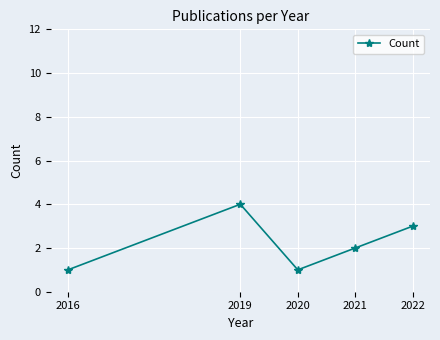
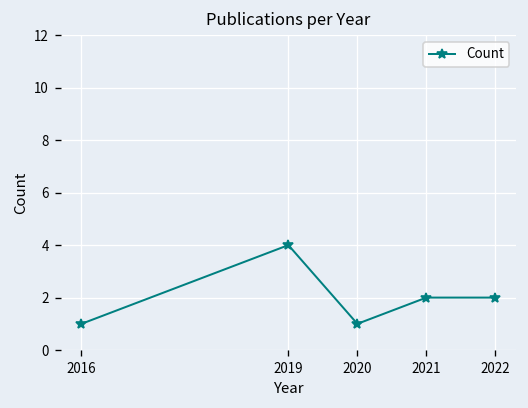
  {
    "2016": 1,
    "2019": 4,
    "2020": 1,
    "2021": 2,
-   "2022": 3
+   "2022": 2
  }
